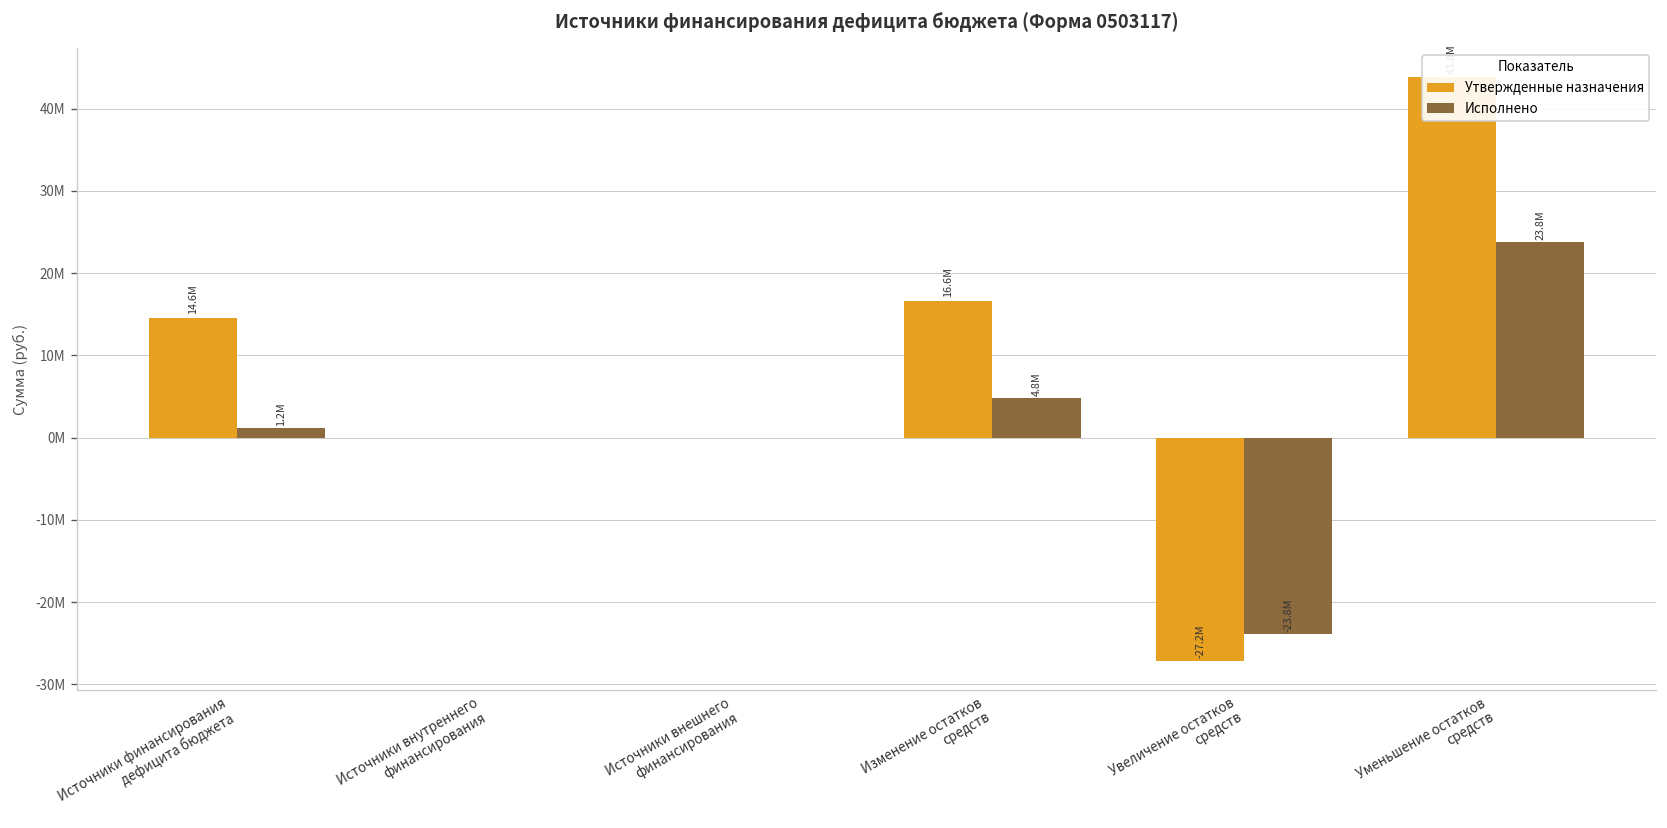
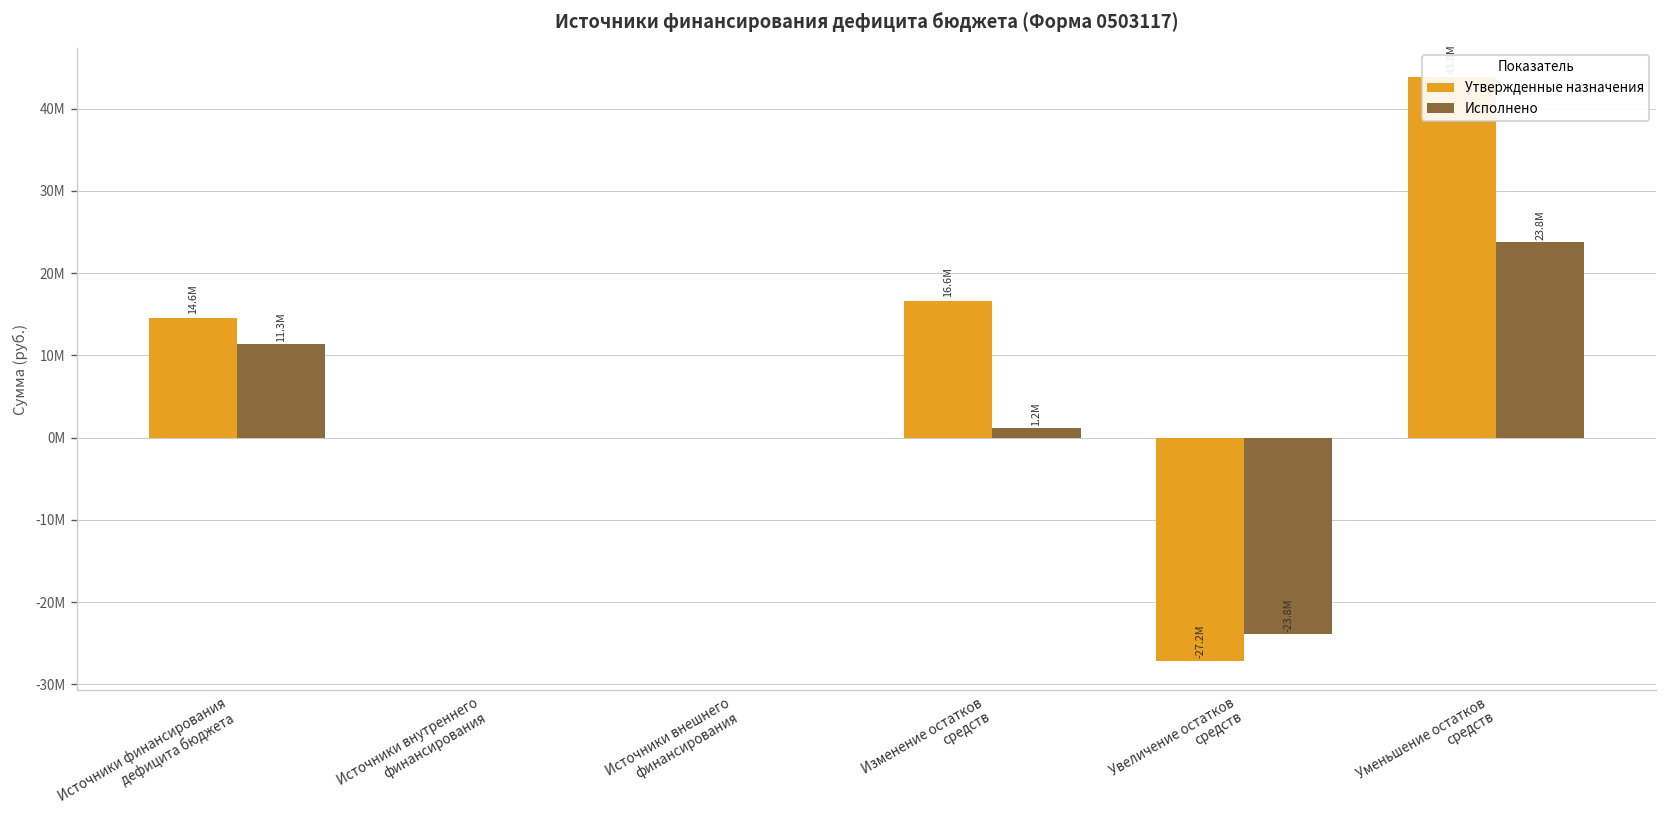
  {
    "Утвержденные назначения": {
      "Источники финансирования дефицита бюджета": "14.6M",
      "Изменение остатков средств": "16.6M",
      "Увеличение остатков средств": "-27.2M"
    },
    "Исполнено": {
-     "Источники финансирования дефицита бюджета": "1.2M",
-     "Изменение остатков средств": "4.8M",
+     "Источники финансирования дефицита бюджета": "11.3M",
+     "Изменение остатков средств": "1.2M",
      "Увеличение остатков средств": "-23.8M",
      "Уменьшение остатков средств": "23.8M"
    }
  }
